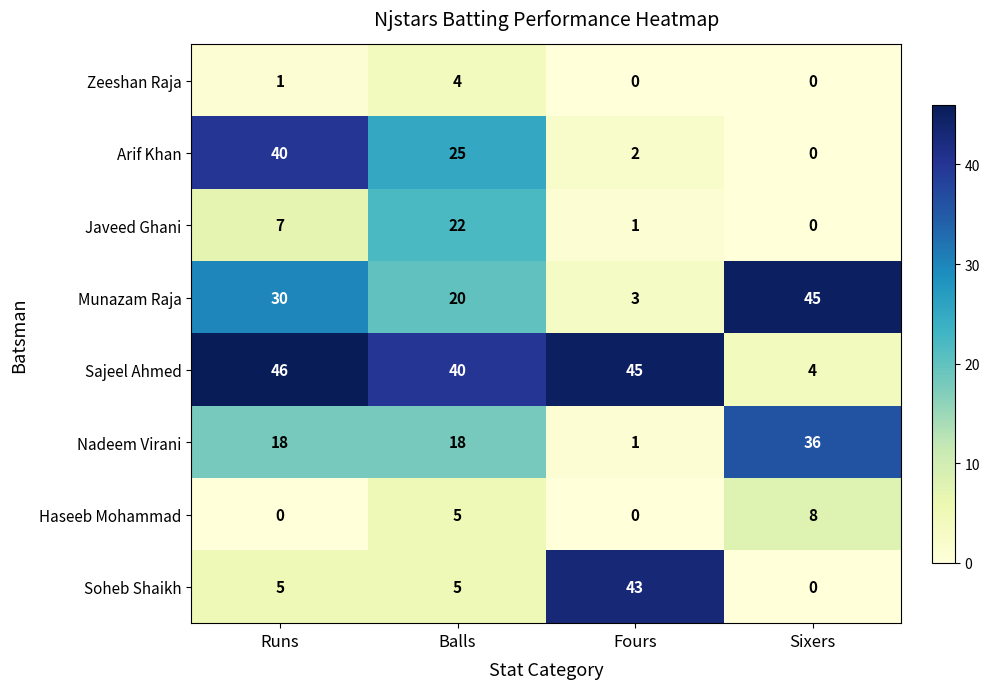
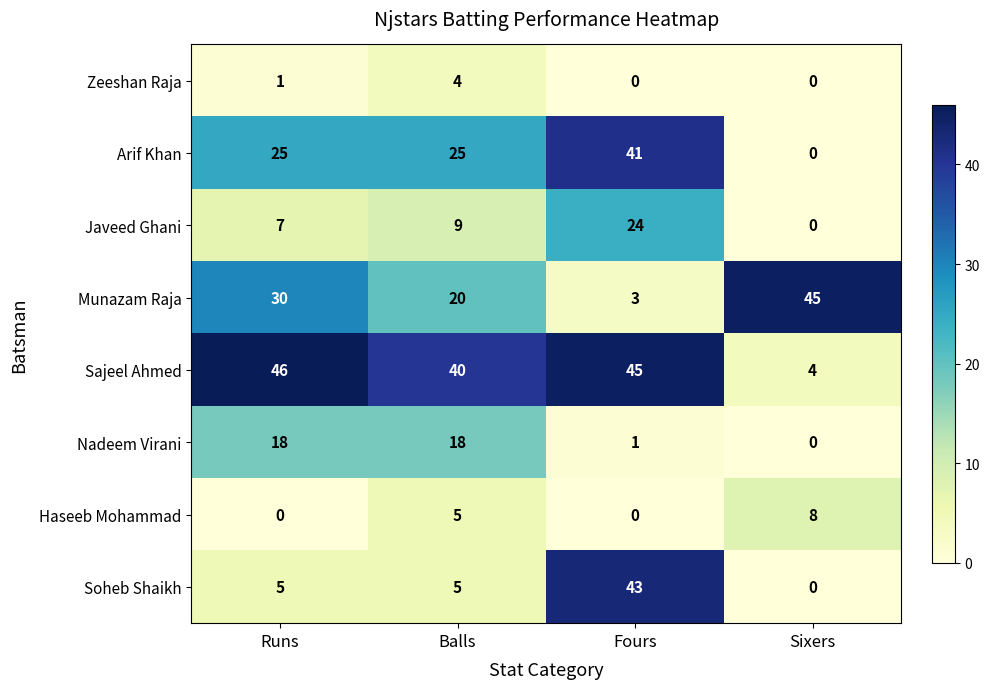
  {
    "Zeeshan Raja": {
      "Runs": 1,
      "Balls": 4,
      "Fours": 0,
      "Sixers": 0
    },
    "Arif Khan": {
-     "Runs": 40,
+     "Runs": 25,
      "Balls": 25,
-     "Fours": 2,
+     "Fours": 41,
      "Sixers": 0
    },
    "Javeed Ghani": {
      "Runs": 7,
-     "Balls": 22,
-     "Fours": 1,
+     "Balls": 9,
+     "Fours": 24,
      "Sixers": 0
    },
    "Munazam Raja": {
      "Runs": 30,
      "Balls": 20,
      "Fours": 3,
      "Sixers": 45
    },
    "Sajeel Ahmed": {
      "Runs": 46,
      "Balls": 40,
      "Fours": 45,
      "Sixers": 4
    },
    "Nadeem Virani": {
      "Runs": 18,
      "Balls": 18,
      "Fours": 1,
-     "Sixers": 36
+     "Sixers": 0
    },
    "Haseeb Mohammad": {
      "Runs": 0,
      "Balls": 5,
      "Fours": 0,
      "Sixers": 8
    },
    "Soheb Shaikh": {
      "Runs": 5,
      "Balls": 5,
      "Fours": 43,
      "Sixers": 0
    }
  }
